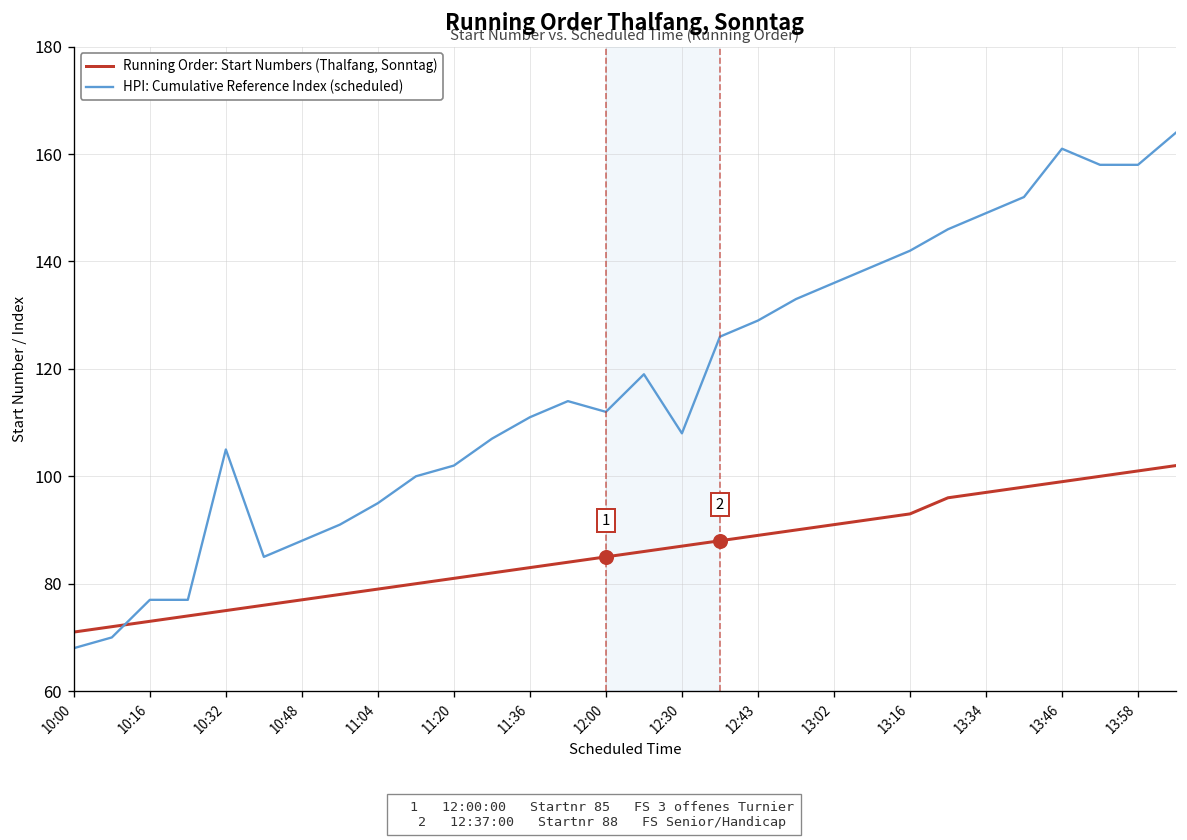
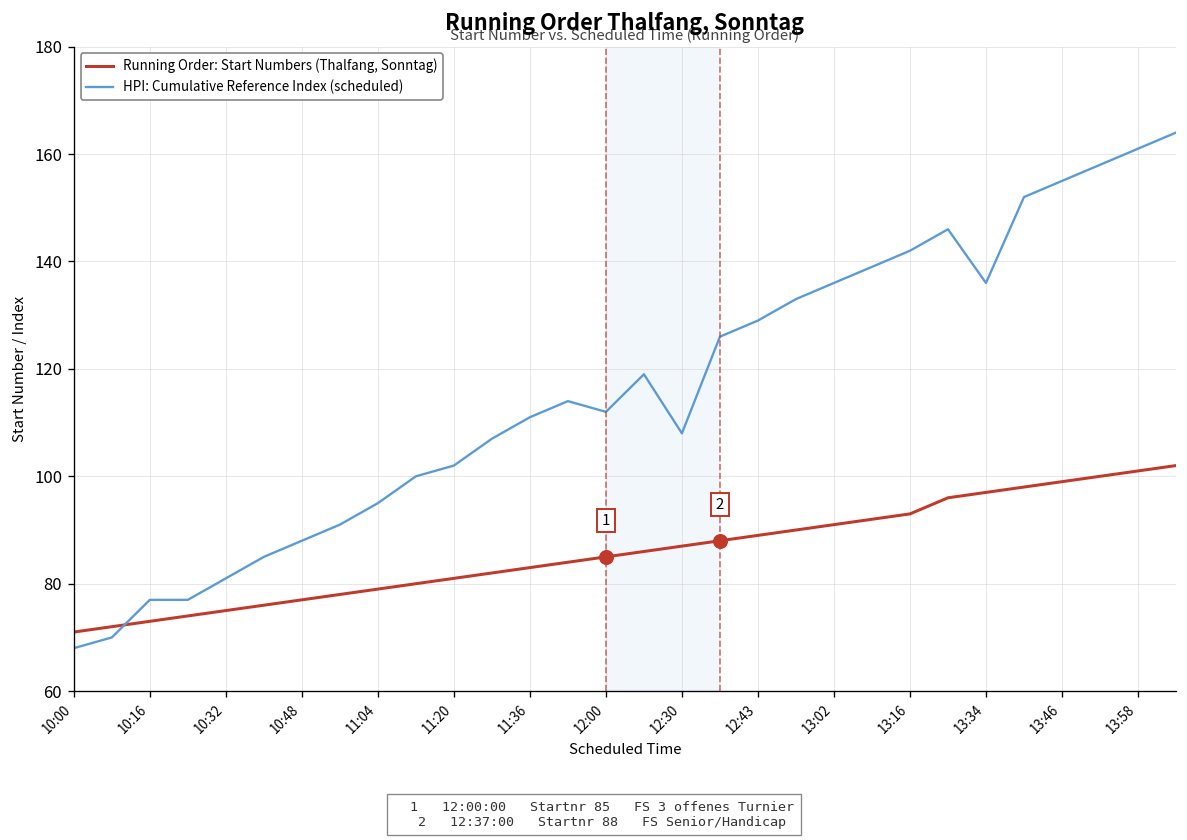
  {
    "HPI: Cumulative Reference Index (scheduled)": {
      "10:00": 68,
      "10:16": 77,
-     "10:32": 105,
+     "10:32": 81,
      "10:48": 88,
      "11:04": 95,
      "11:20": 102,
      "11:36": 111,
      "12:00": 112,
      "12:30": 108,
      "12:43": 129,
      "13:02": 136,
      "13:16": 142,
-     "13:34": 149,
-     "13:46": 161,
-     "13:58": 158
+     "13:34": 136,
+     "13:46": 155,
+     "13:58": 161
    }
  }
